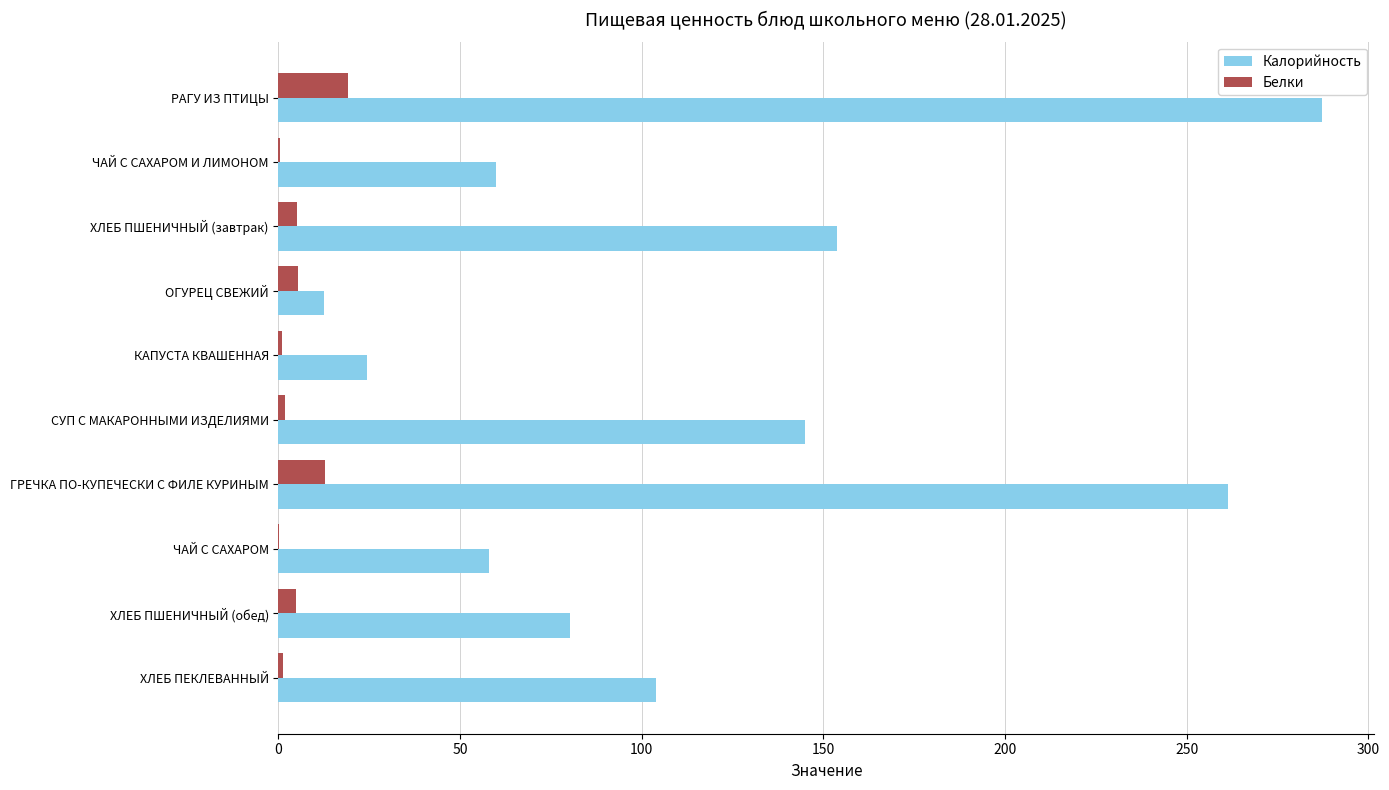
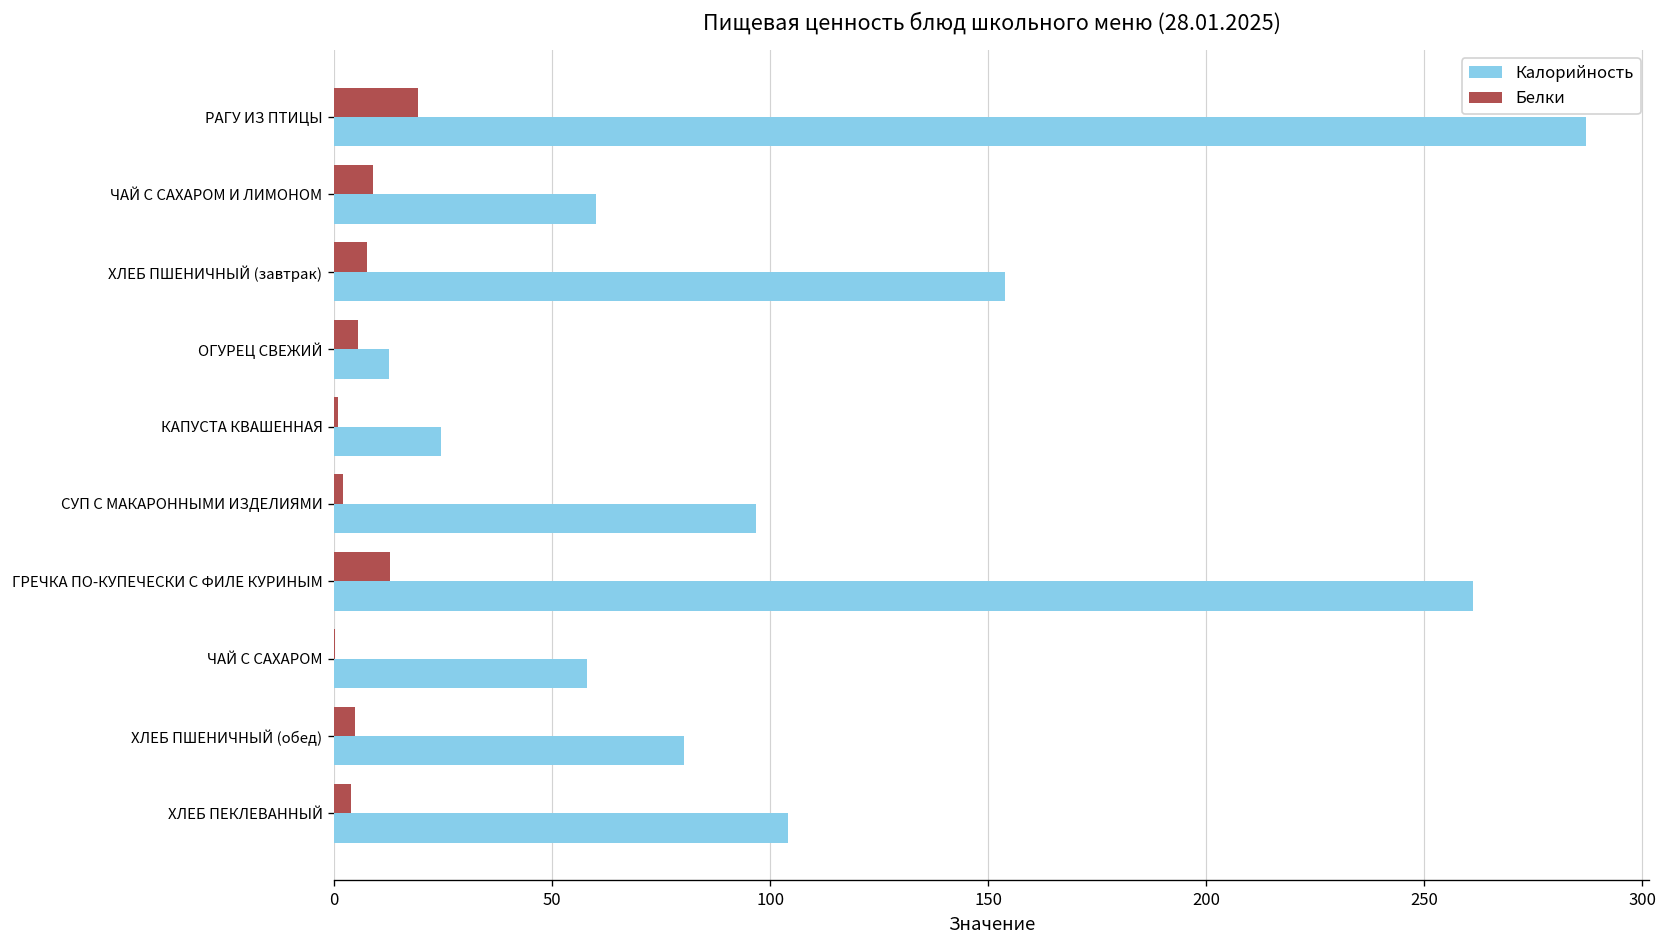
  {
    "Калорийность": {
      "РАГУ ИЗ ПТИЦЫ": 287,
      "ЧАЙ С САХАРОМ И ЛИМОНОМ": 60,
      "ХЛЕБ ПШЕНИЧНЫЙ (завтрак)": 154,
      "ОГУРЕЦ СВЕЖИЙ": 13,
      "КАПУСТА КВАШЕННАЯ": 24,
-     "СУП С МАКАРОННЫМИ ИЗДЕЛИЯМИ": 145,
+     "СУП С МАКАРОННЫМИ ИЗДЕЛИЯМИ": 97,
      "ГРЕЧКА ПО-КУПЕЧЕСКИ С ФИЛЕ КУРИНЫМ": 261,
      "ЧАЙ С САХАРОМ": 58,
      "ХЛЕБ ПШЕНИЧНЫЙ (обед)": 80,
      "ХЛЕБ ПЕКЛЕВАННЫЙ": 104
    },
    "Белки": {
      "РАГУ ИЗ ПТИЦЫ": 19,
-     "ЧАЙ С САХАРОМ И ЛИМОНОМ": 0,
-     "ХЛЕБ ПШЕНИЧНЫЙ (завтрак)": 5,
+     "ЧАЙ С САХАРОМ И ЛИМОНОМ": 9,
+     "ХЛЕБ ПШЕНИЧНЫЙ (завтрак)": 8,
      "ОГУРЕЦ СВЕЖИЙ": 5,
      "КАПУСТА КВАШЕННАЯ": 1,
      "СУП С МАКАРОННЫМИ ИЗДЕЛИЯМИ": 2,
      "ГРЕЧКА ПО-КУПЕЧЕСКИ С ФИЛЕ КУРИНЫМ": 13,
      "ХЛЕБ ПШЕНИЧНЫЙ (обед)": 5,
-     "ХЛЕБ ПЕКЛЕВАННЫЙ": 1
+     "ХЛЕБ ПЕКЛЕВАННЫЙ": 4
    }
  }
